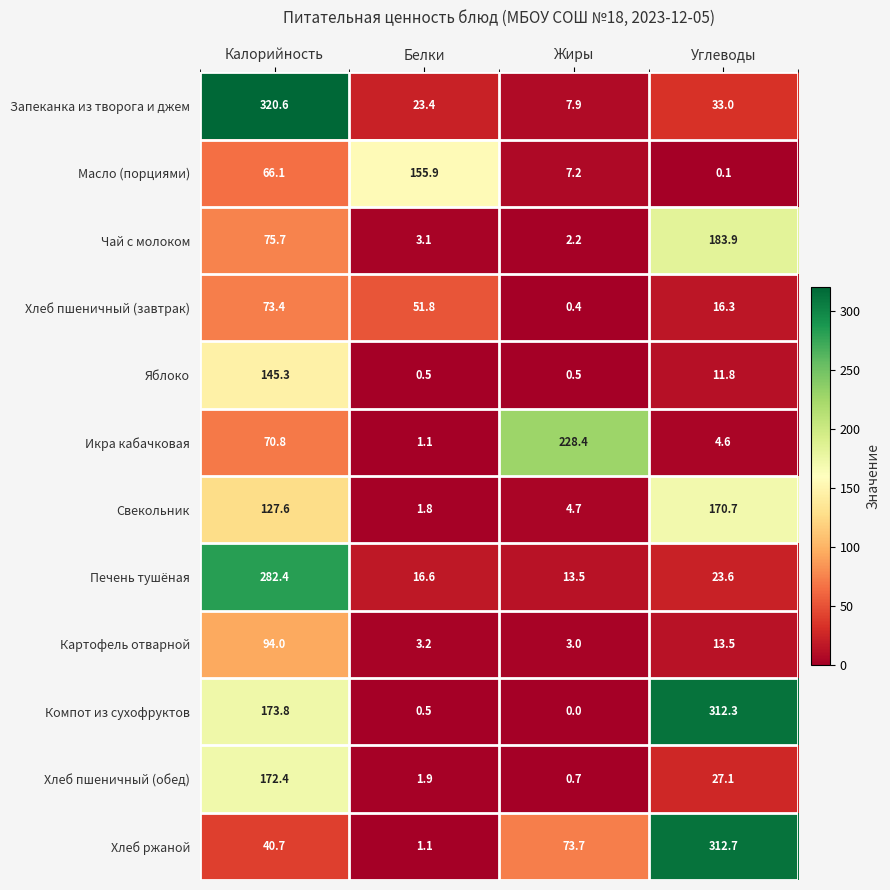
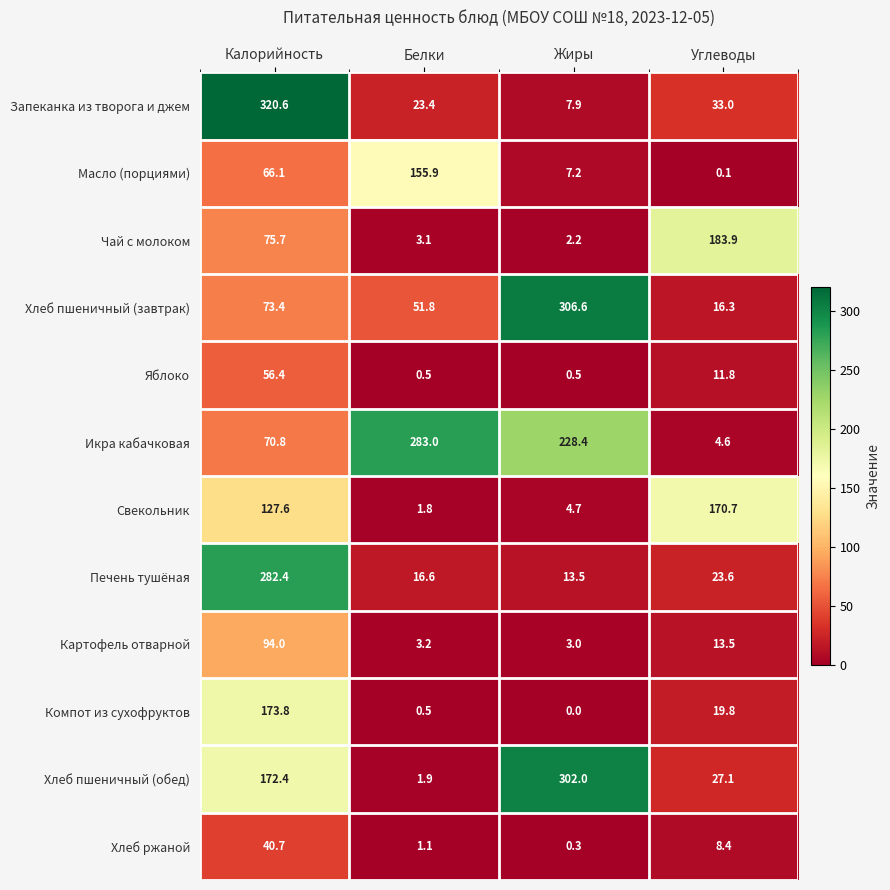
  {
    "Запеканка из творога и джем": {
      "Калорийность": 320.6,
      "Белки": 23.4,
      "Жиры": 7.9,
      "Углеводы": 33.0
    },
    "Масло (порциями)": {
      "Калорийность": 66.1,
      "Белки": 155.9,
      "Жиры": 7.2,
      "Углеводы": 0.1
    },
    "Чай с молоком": {
      "Калорийность": 75.7,
      "Белки": 3.1,
      "Жиры": 2.2,
      "Углеводы": 183.9
    },
    "Хлеб пшеничный (завтрак)": {
      "Калорийность": 73.4,
      "Белки": 51.8,
-     "Жиры": 0.4,
+     "Жиры": 306.6,
      "Углеводы": 16.3
    },
    "Яблоко": {
-     "Калорийность": 145.3,
+     "Калорийность": 56.4,
      "Белки": 0.5,
      "Жиры": 0.5,
      "Углеводы": 11.8
    },
    "Икра кабачковая": {
      "Калорийность": 70.8,
-     "Белки": 1.1,
+     "Белки": 283.0,
      "Жиры": 228.4,
      "Углеводы": 4.6
    },
    "Свекольник": {
      "Калорийность": 127.6,
      "Белки": 1.8,
      "Жиры": 4.7,
      "Углеводы": 170.7
    },
    "Печень тушёная": {
      "Калорийность": 282.4,
      "Белки": 16.6,
      "Жиры": 13.5,
      "Углеводы": 23.6
    },
    "Картофель отварной": {
      "Калорийность": 94.0,
      "Белки": 3.2,
      "Жиры": 3.0,
      "Углеводы": 13.5
    },
    "Компот из сухофруктов": {
      "Калорийность": 173.8,
      "Белки": 0.5,
      "Жиры": 0.0,
-     "Углеводы": 312.3
+     "Углеводы": 19.8
    },
    "Хлеб пшеничный (обед)": {
      "Калорийность": 172.4,
      "Белки": 1.9,
-     "Жиры": 0.7,
+     "Жиры": 302.0,
      "Углеводы": 27.1
    },
    "Хлеб ржаной": {
      "Калорийность": 40.7,
      "Белки": 1.1,
-     "Жиры": 73.7,
-     "Углеводы": 312.7
+     "Жиры": 0.3,
+     "Углеводы": 8.4
    }
  }
